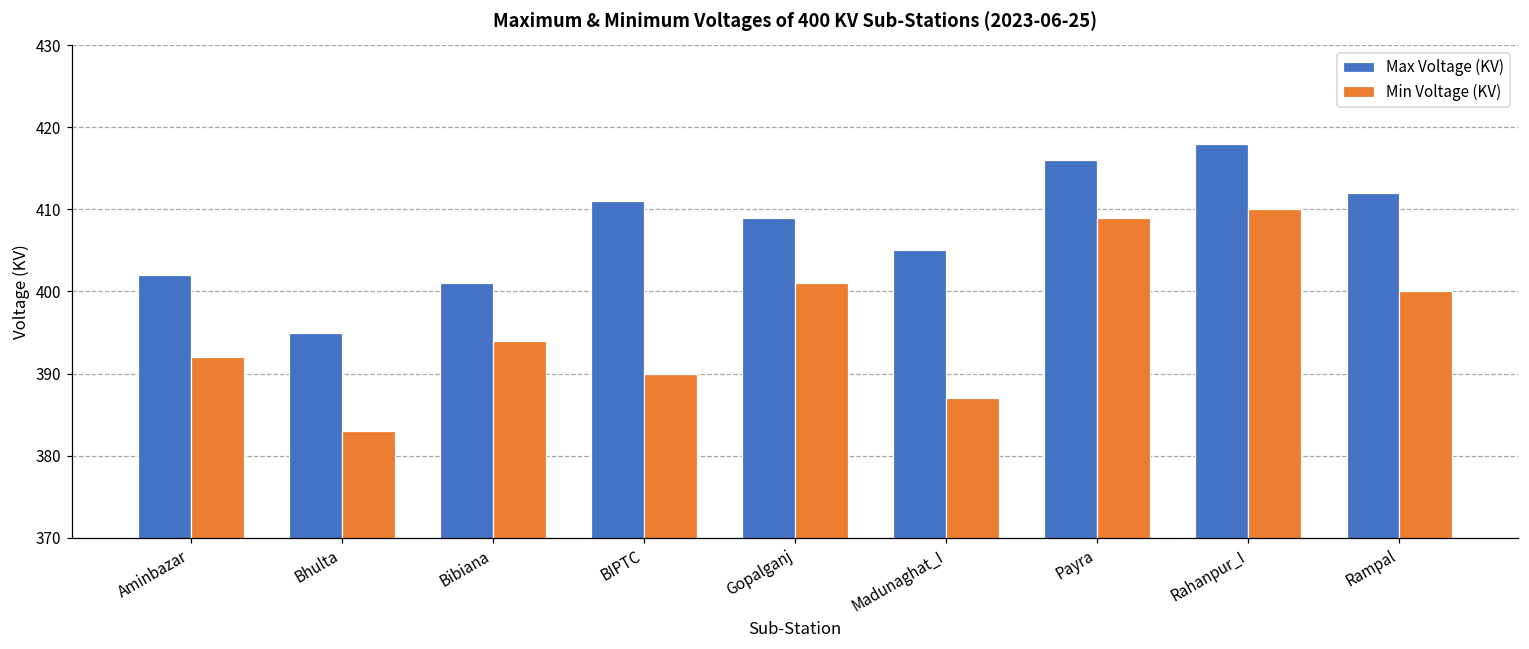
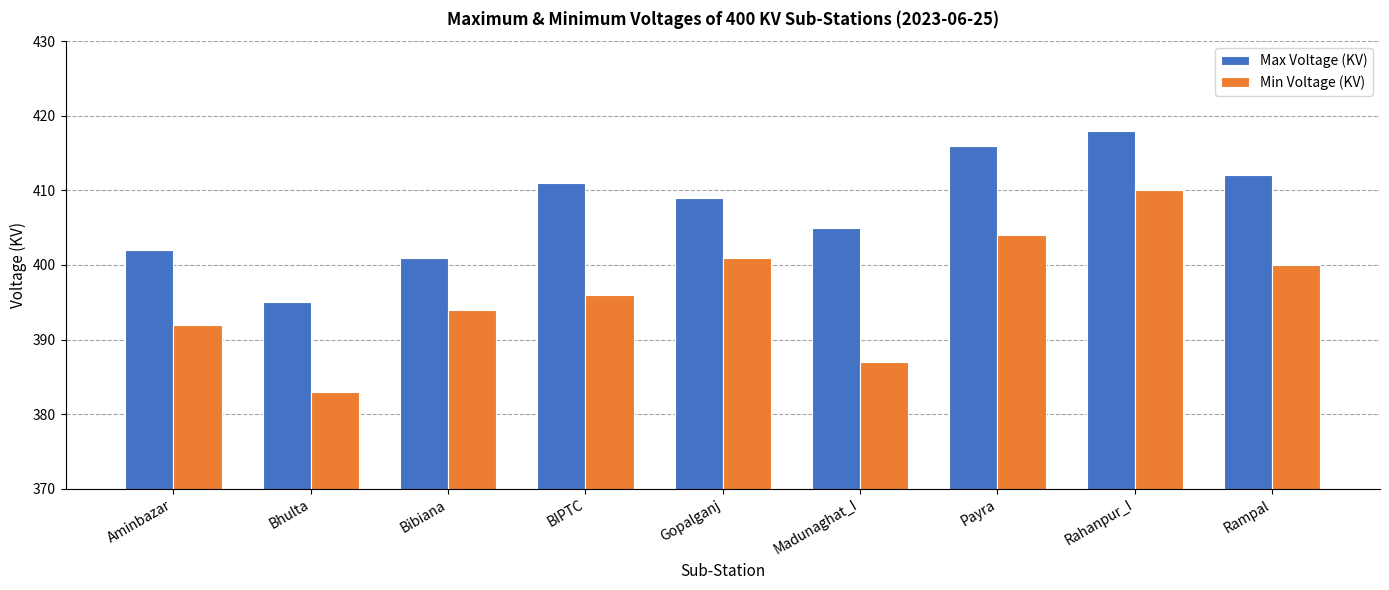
  {
    "Max Voltage (KV)": {
      "Aminbazar": 402,
      "Bhulta": 395,
      "Bibiana": 401,
      "BIPTC": 411,
      "Gopalganj": 409,
      "Madunaghat_I": 405,
      "Payra": 416,
      "Rahanpur_I": 418,
      "Rampal": 412
    },
    "Min Voltage (KV)": {
      "Aminbazar": 392,
      "Bhulta": 383,
      "Bibiana": 394,
-     "BIPTC": 390,
+     "BIPTC": 396,
      "Gopalganj": 401,
      "Madunaghat_I": 387,
-     "Payra": 409,
+     "Payra": 404,
      "Rahanpur_I": 410,
      "Rampal": 400
    }
  }
